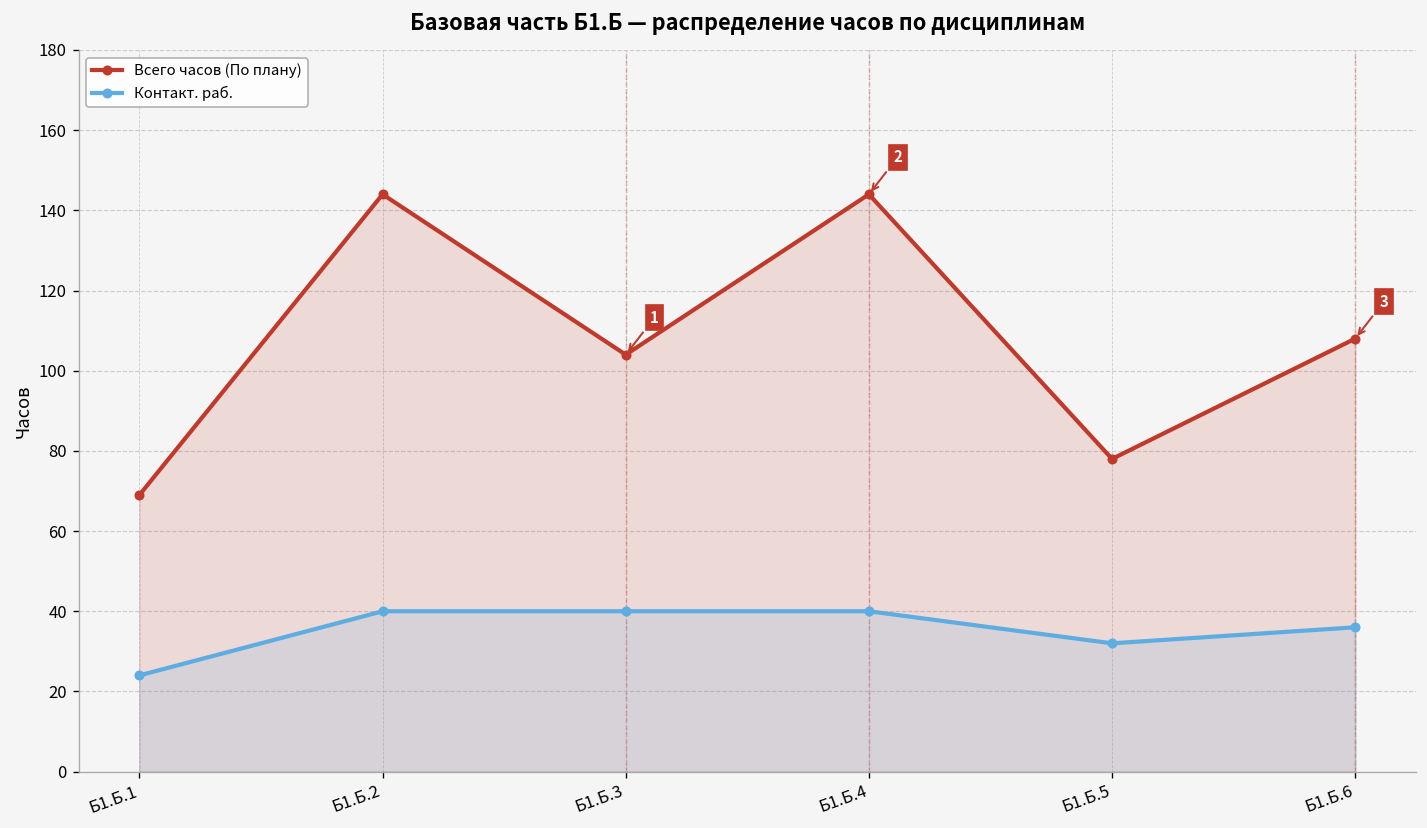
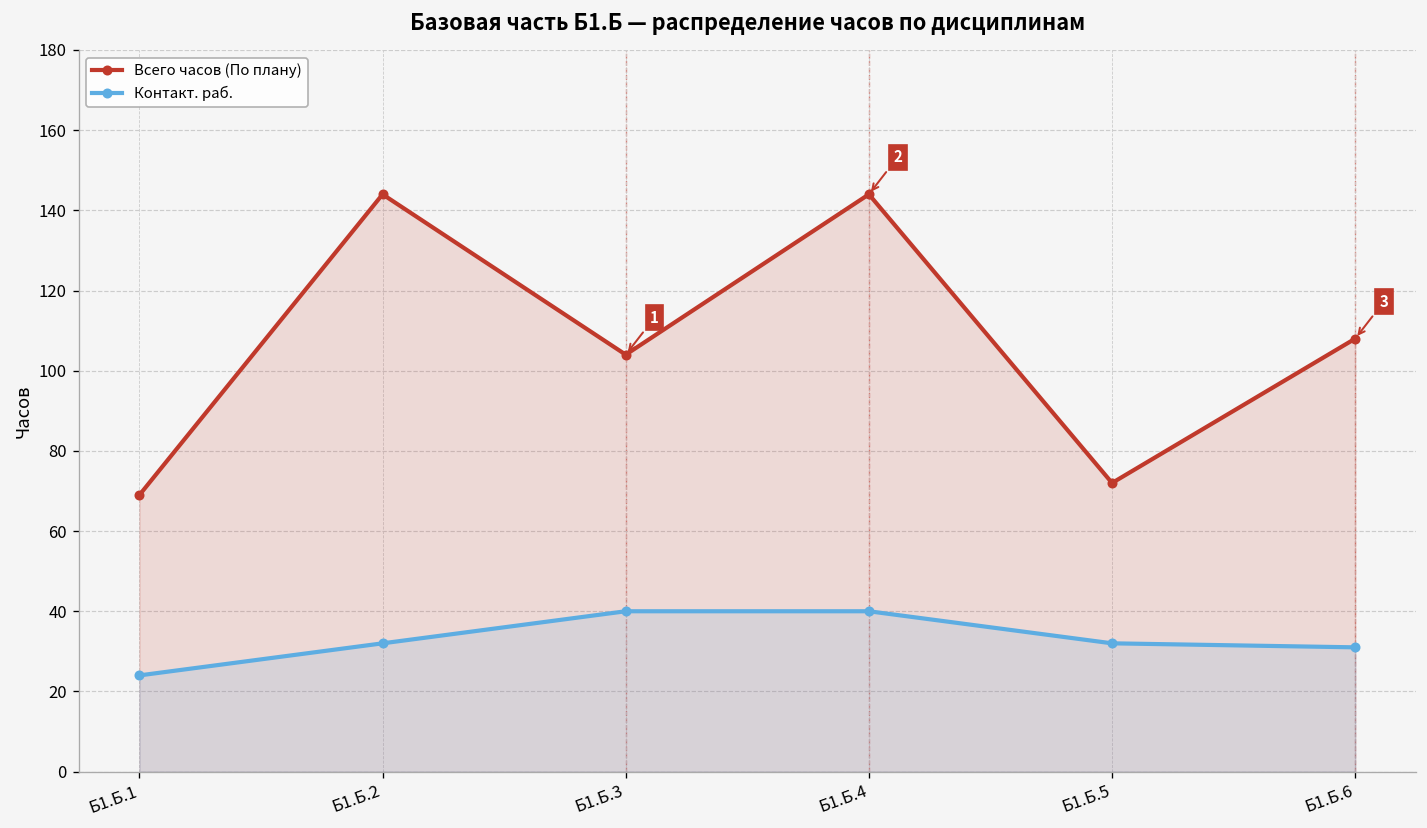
  {
    "Всего часов (По плану)": {
      "Б1.Б.1": 69,
      "Б1.Б.2": 144,
      "Б1.Б.3": 104,
      "Б1.Б.4": 144,
-     "Б1.Б.5": 78,
+     "Б1.Б.5": 72,
      "Б1.Б.6": 108
    },
    "Контакт. раб.": {
      "Б1.Б.1": 24,
-     "Б1.Б.2": 40,
+     "Б1.Б.2": 32,
      "Б1.Б.3": 40,
      "Б1.Б.4": 40,
      "Б1.Б.5": 32,
-     "Б1.Б.6": 36
+     "Б1.Б.6": 31
    }
  }
